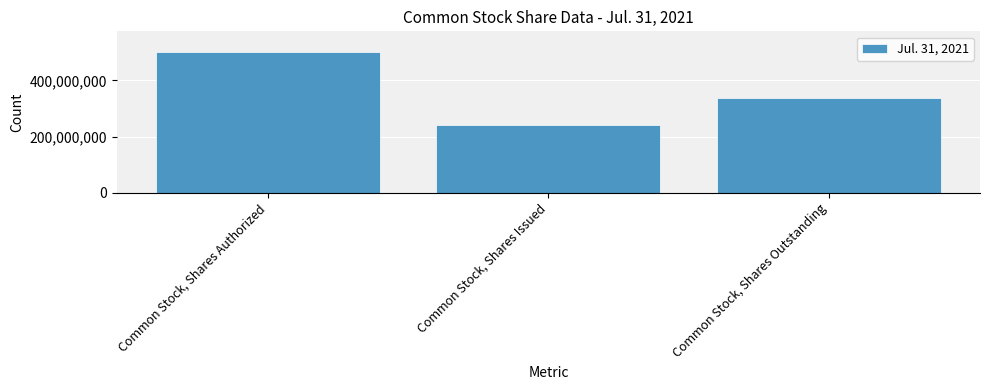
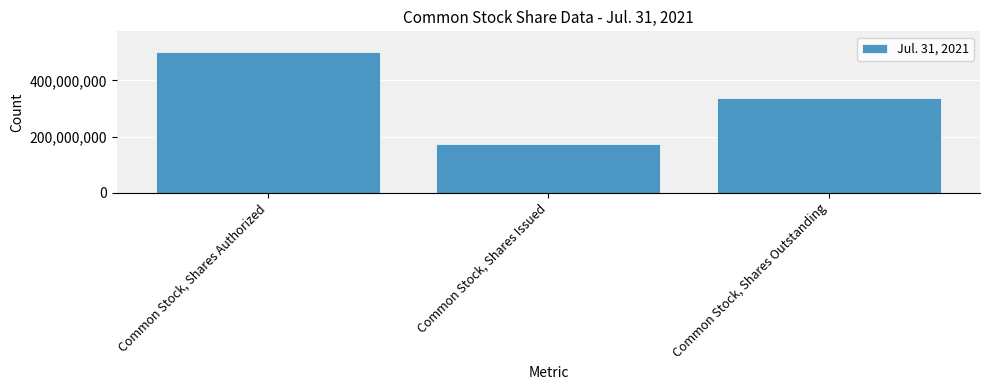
  {
    "Common Stock, Shares Authorized": "500,000,000",
-   "Common Stock, Shares Issued": "240,000,000",
+   "Common Stock, Shares Issued": "170,000,000",
    "Common Stock, Shares Outstanding": "340,000,000"
  }
